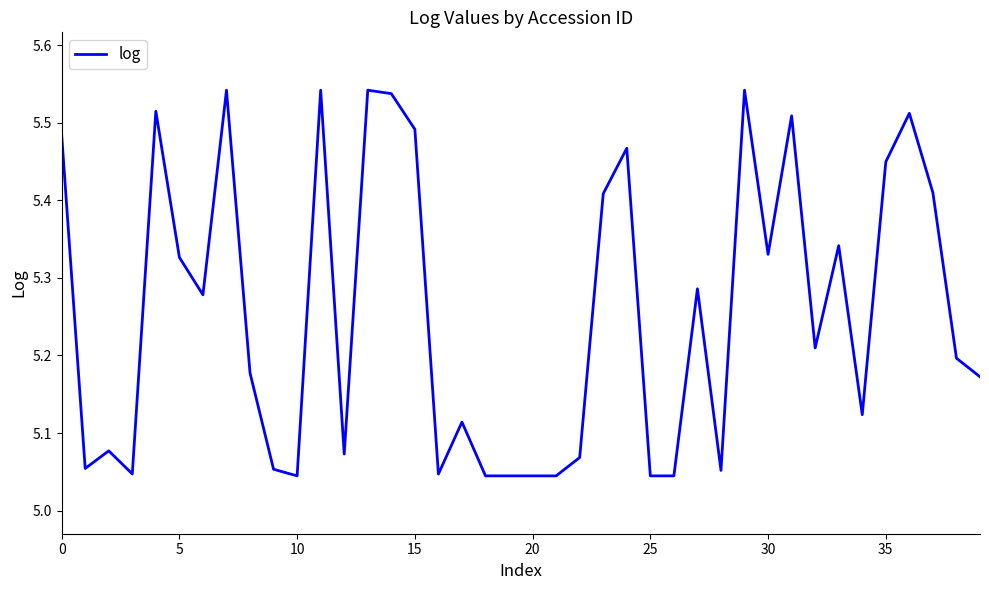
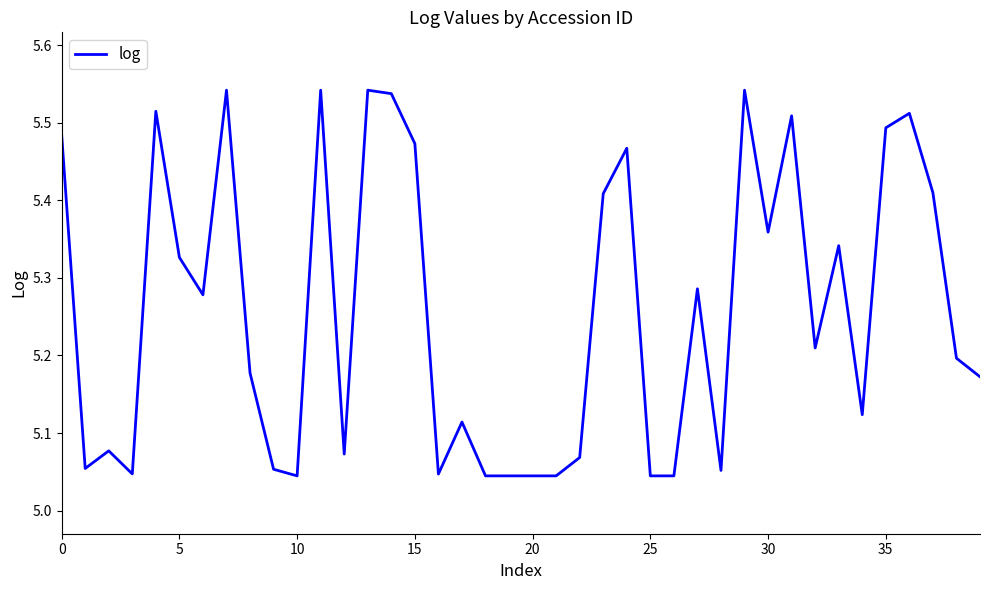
  {
    "0": 5.48,
    "5": 5.33,
    "10": 5.04,
-   "15": 5.49,
+   "15": 5.47,
    "20": 5.04,
    "25": 5.04,
-   "30": 5.33,
-   "35": 5.45
+   "30": 5.36,
+   "35": 5.49
  }
